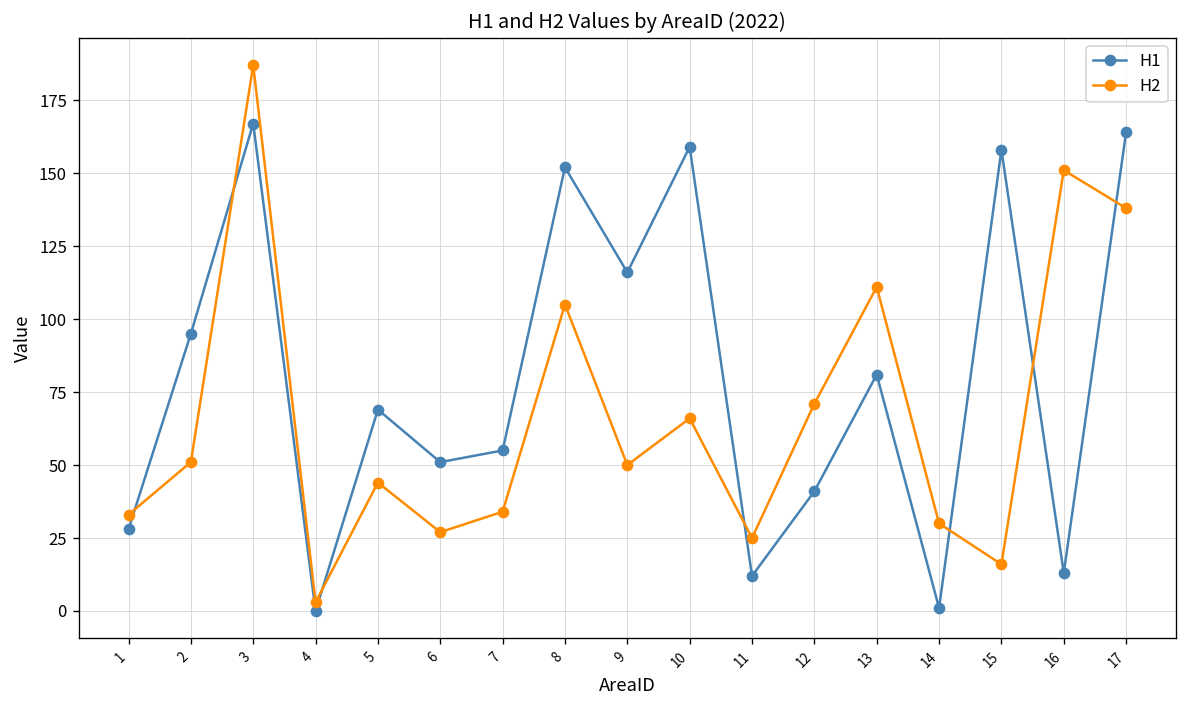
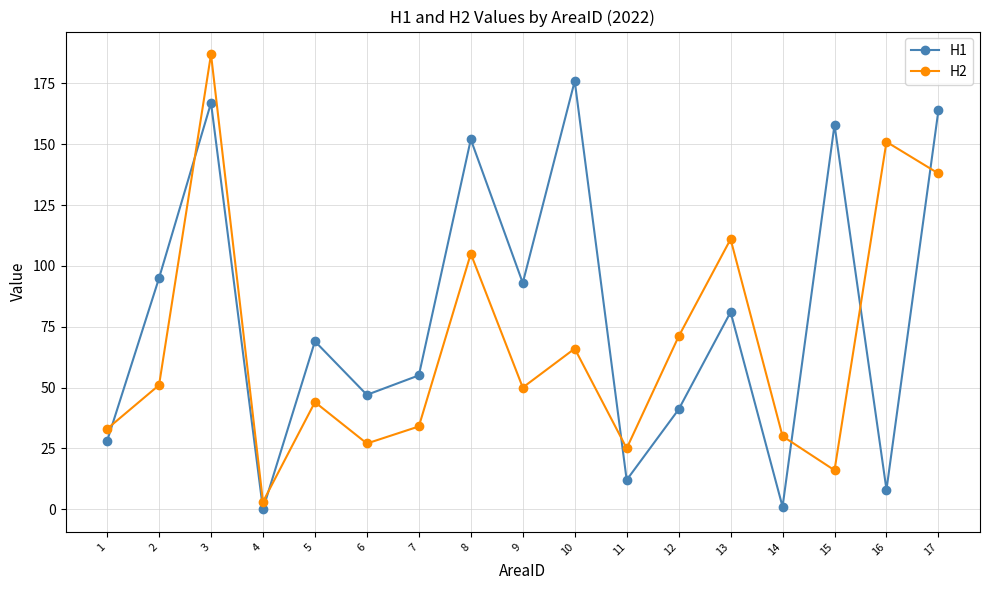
  {
    "H1": {
      "1": 28,
      "2": 95,
      "3": 167,
      "4": 0,
      "5": 69,
-     "6": 51,
+     "6": 47,
      "7": 55,
      "8": 152,
-     "9": 116,
-     "10": 159,
+     "9": 93,
+     "10": 176,
      "11": 12,
      "12": 41,
      "13": 81,
      "14": 1,
      "15": 158,
-     "16": 13,
+     "16": 8,
      "17": 164
    },
    "H2": {
      "1": 33,
      "2": 51,
      "3": 187,
      "4": 3,
      "5": 44,
      "6": 27,
      "7": 34,
      "8": 105,
      "9": 50,
      "10": 66,
      "11": 25,
      "12": 71,
      "13": 111,
      "14": 30,
      "15": 16,
      "16": 151,
      "17": 138
    }
  }
